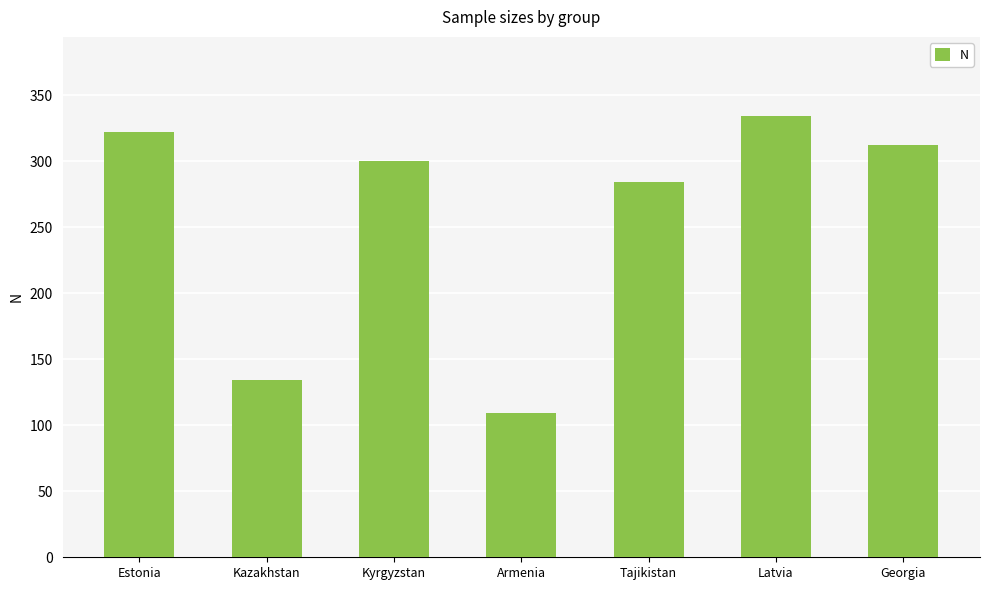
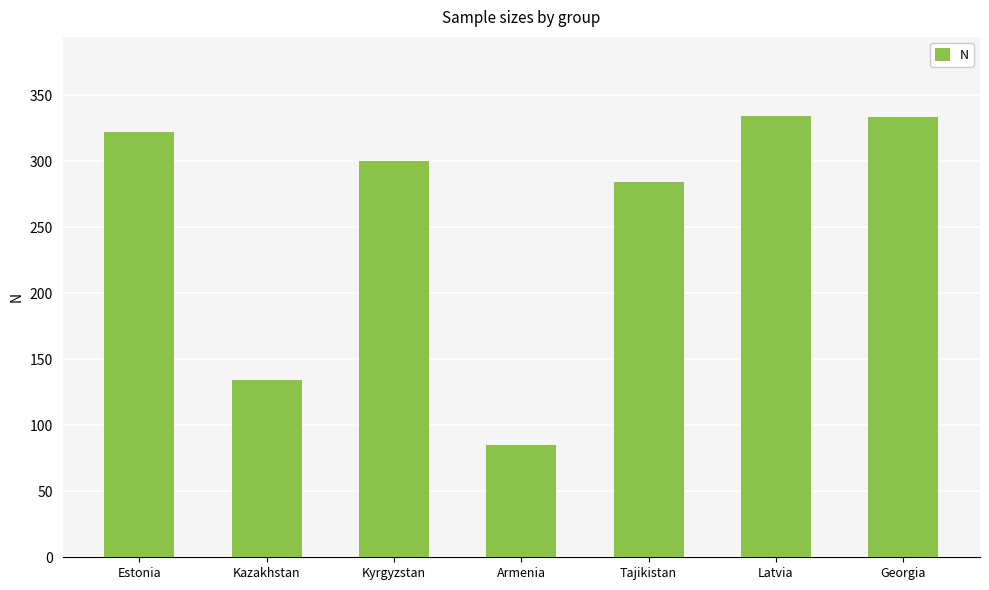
  {
    "Estonia": 322,
    "Kazakhstan": 134,
    "Kyrgyzstan": 300,
-   "Armenia": 109,
+   "Armenia": 85,
    "Tajikistan": 284,
    "Latvia": 334,
-   "Georgia": 312
+   "Georgia": 333
  }
